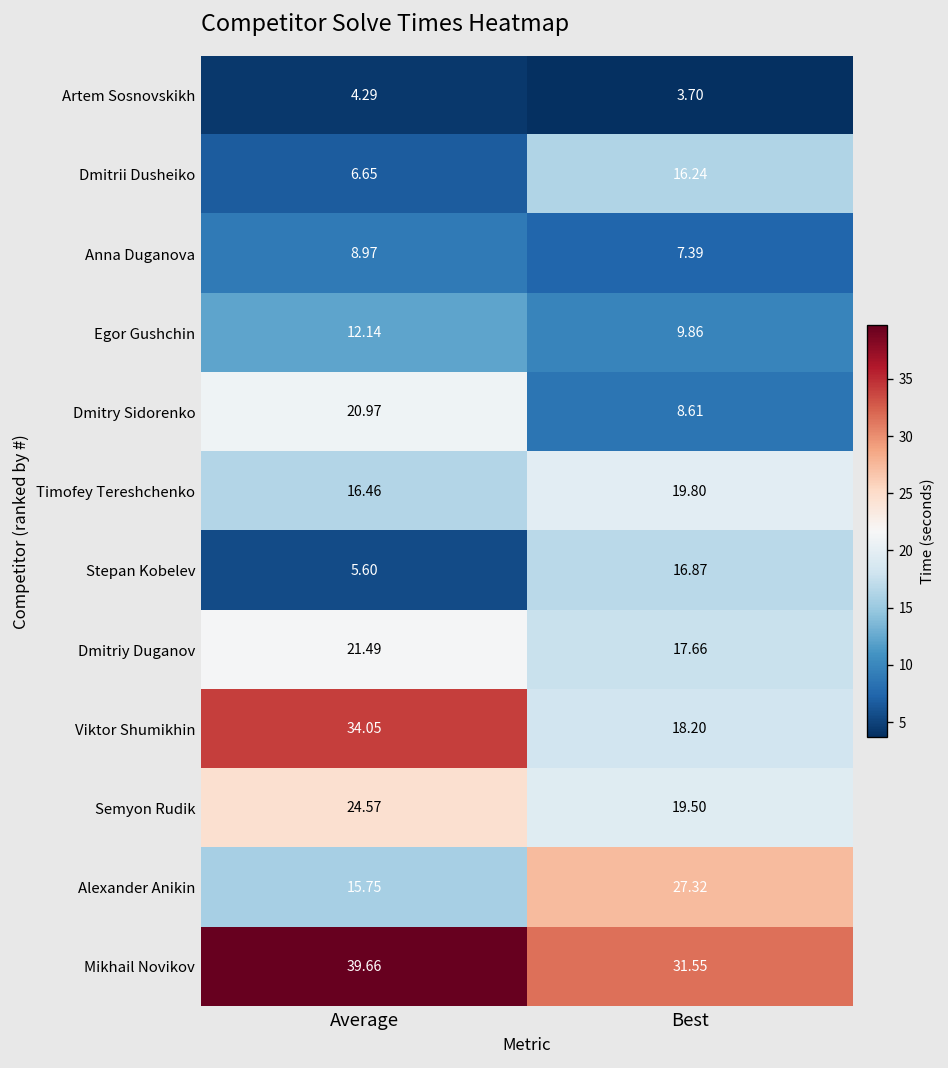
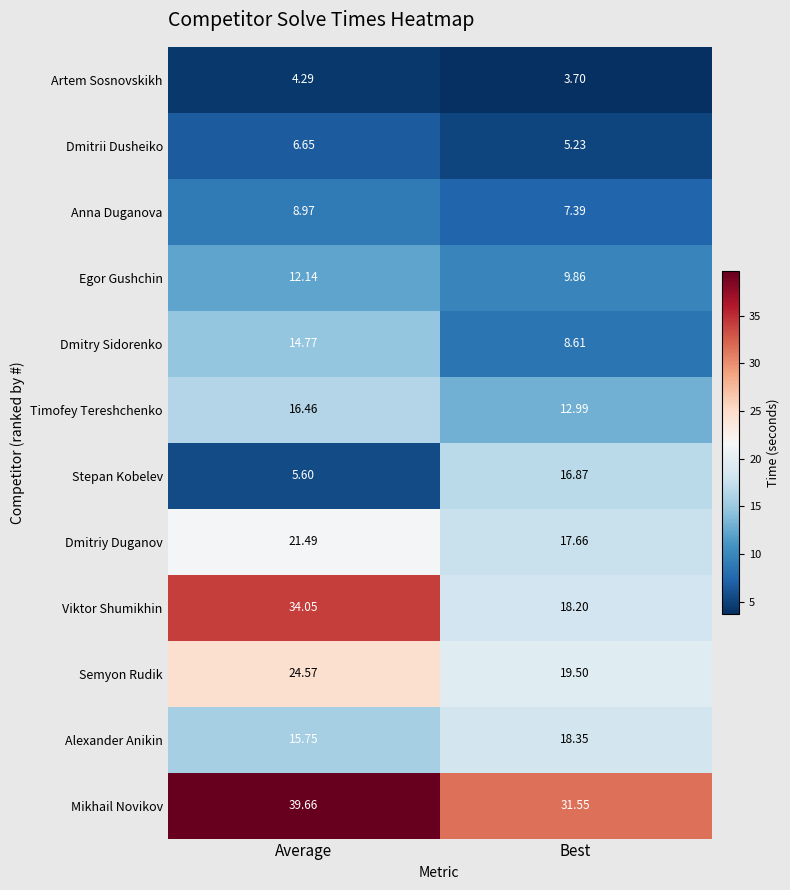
  {
    "Artem Sosnovskikh": {
      "Average": 4.29,
      "Best": 3.70
    },
    "Dmitrii Dusheiko": {
      "Average": 6.65,
-     "Best": 16.24
+     "Best": 5.23
    },
    "Anna Duganova": {
      "Average": 8.97,
      "Best": 7.39
    },
    "Egor Gushchin": {
      "Average": 12.14,
      "Best": 9.86
    },
    "Dmitry Sidorenko": {
-     "Average": 20.97,
+     "Average": 14.77,
      "Best": 8.61
    },
    "Timofey Tereshchenko": {
      "Average": 16.46,
-     "Best": 19.80
+     "Best": 12.99
    },
    "Stepan Kobelev": {
      "Average": 5.60,
      "Best": 16.87
    },
    "Dmitriy Duganov": {
      "Average": 21.49,
      "Best": 17.66
    },
    "Viktor Shumikhin": {
      "Average": 34.05,
      "Best": 18.20
    },
    "Semyon Rudik": {
      "Average": 24.57,
      "Best": 19.50
    },
    "Alexander Anikin": {
      "Average": 15.75,
-     "Best": 27.32
+     "Best": 18.35
    },
    "Mikhail Novikov": {
      "Average": 39.66,
      "Best": 31.55
    }
  }
